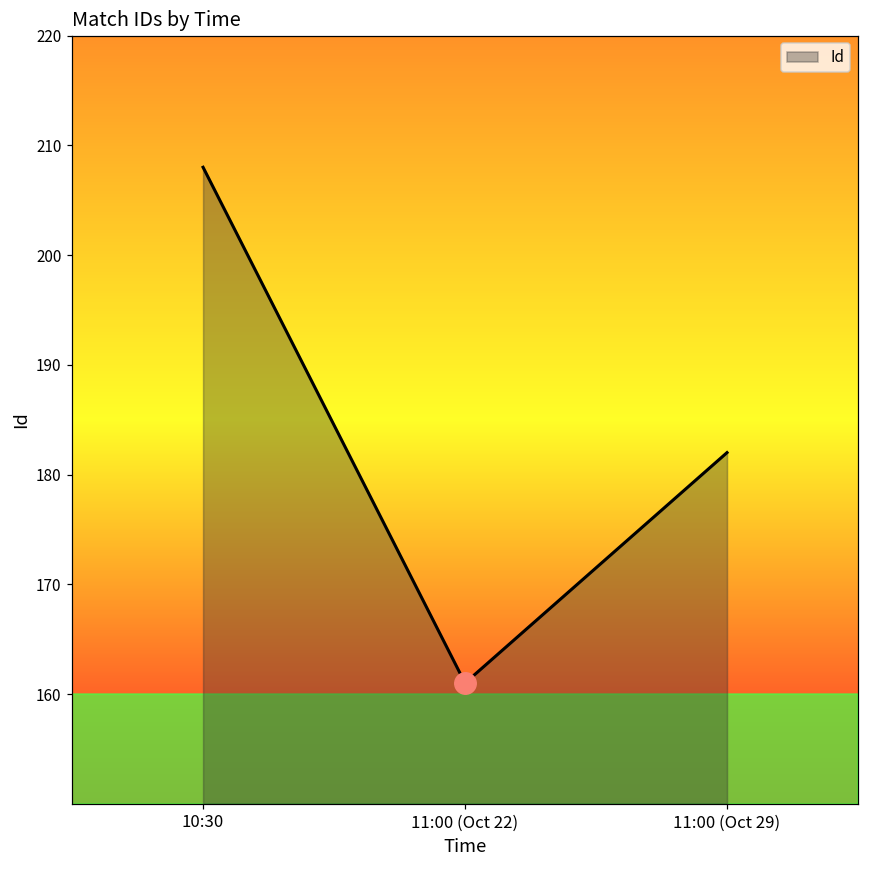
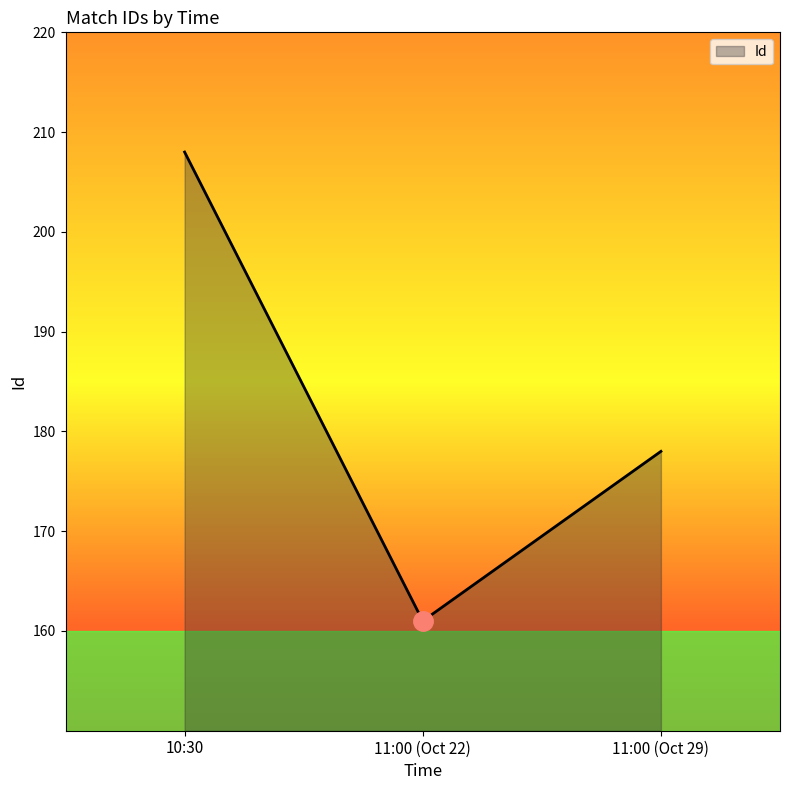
  {
    "Id": {
      "10:30": 208,
-     "11:00 (Oct 29)": 182
+     "11:00 (Oct 29)": 178
    }
  }
